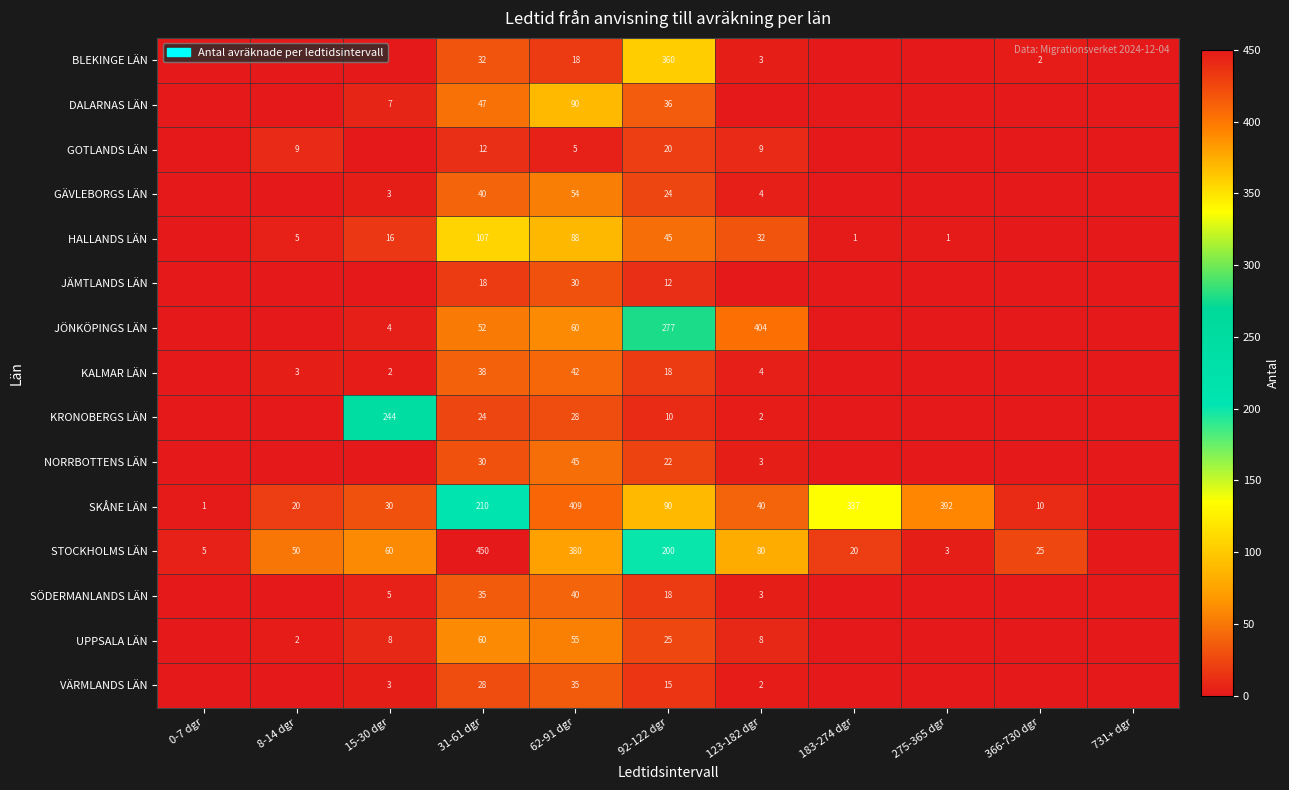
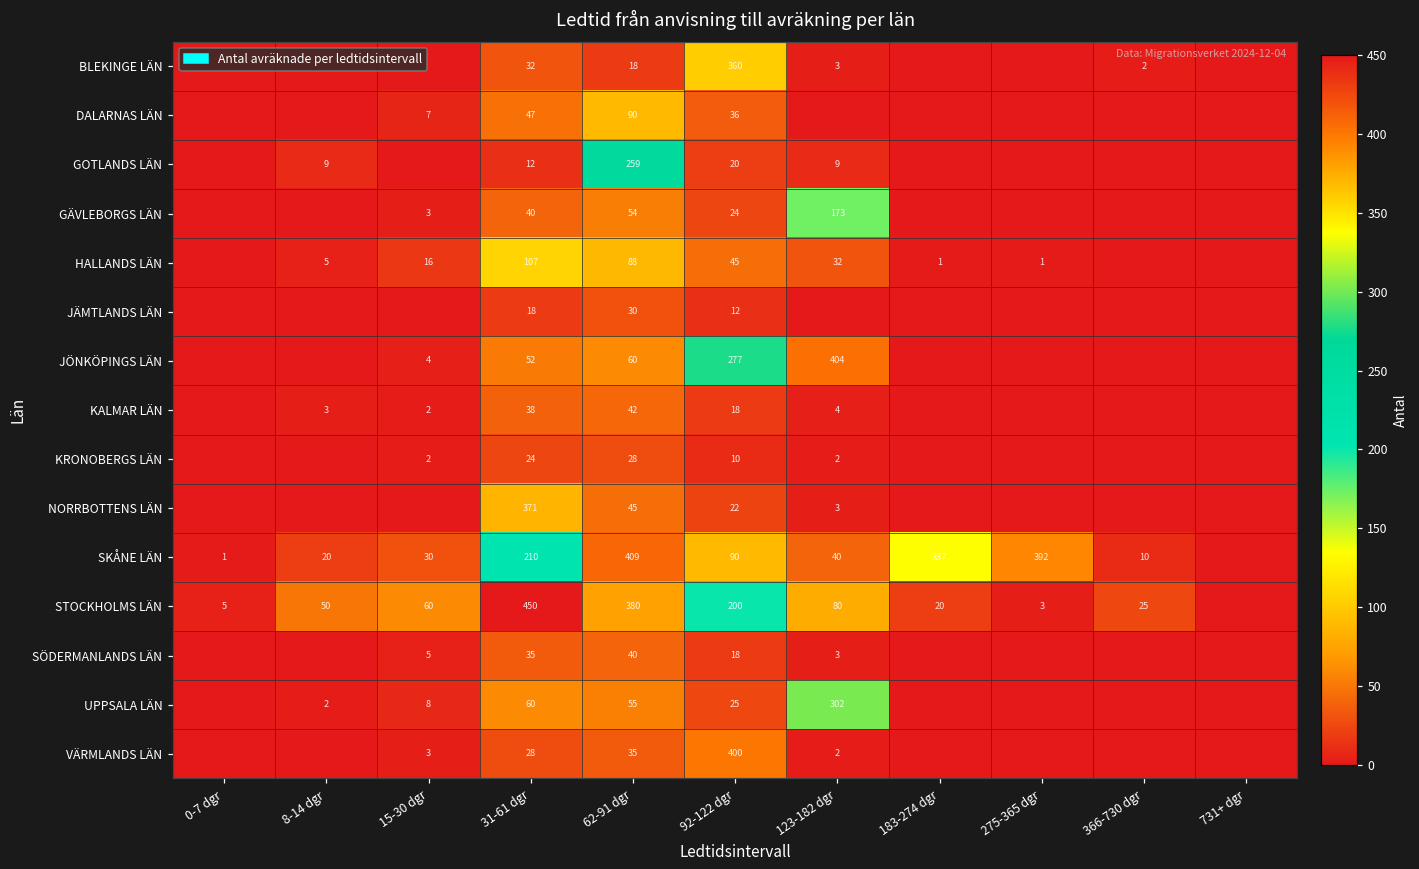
  {
    "BLEKINGE LÄN": {
      "31-61 dgr": 32,
      "62-91 dgr": 18,
      "92-122 dgr": 360,
      "123-182 dgr": 3,
      "366-730 dgr": 2
    },
    "DALARNAS LÄN": {
      "15-30 dgr": 7,
      "31-61 dgr": 47,
      "62-91 dgr": 90,
      "92-122 dgr": 36
    },
    "GOTLANDS LÄN": {
      "8-14 dgr": 9,
      "31-61 dgr": 12,
-     "62-91 dgr": 5,
+     "62-91 dgr": 259,
      "92-122 dgr": 20,
      "123-182 dgr": 9
    },
    "GÄVLEBORGS LÄN": {
      "15-30 dgr": 3,
      "31-61 dgr": 40,
      "62-91 dgr": 54,
      "92-122 dgr": 24,
-     "123-182 dgr": 4
+     "123-182 dgr": 173
    },
    "HALLANDS LÄN": {
      "8-14 dgr": 5,
      "15-30 dgr": 16,
      "31-61 dgr": 107,
      "62-91 dgr": 88,
      "92-122 dgr": 45,
      "123-182 dgr": 32,
      "183-274 dgr": 1,
      "275-365 dgr": 1
    },
    "JÄMTLANDS LÄN": {
      "31-61 dgr": 18,
      "62-91 dgr": 30,
      "92-122 dgr": 12
    },
    "JÖNKÖPINGS LÄN": {
      "15-30 dgr": 4,
      "31-61 dgr": 52,
      "62-91 dgr": 60,
      "92-122 dgr": 277,
      "123-182 dgr": 404
    },
    "KALMAR LÄN": {
      "8-14 dgr": 3,
      "15-30 dgr": 2,
      "31-61 dgr": 38,
      "62-91 dgr": 42,
      "92-122 dgr": 18,
      "123-182 dgr": 4
    },
    "KRONOBERGS LÄN": {
-     "15-30 dgr": 244,
+     "15-30 dgr": 2,
      "31-61 dgr": 24,
      "62-91 dgr": 28,
      "92-122 dgr": 10,
      "123-182 dgr": 2
    },
    "NORRBOTTENS LÄN": {
-     "31-61 dgr": 30,
+     "31-61 dgr": 371,
      "62-91 dgr": 45,
      "92-122 dgr": 22,
      "123-182 dgr": 3
    },
    "SKÅNE LÄN": {
      "0-7 dgr": 1,
      "8-14 dgr": 20,
      "15-30 dgr": 30,
      "31-61 dgr": 210,
      "62-91 dgr": 409,
      "92-122 dgr": 90,
      "123-182 dgr": 40,
      "183-274 dgr": 337,
      "275-365 dgr": 392,
      "366-730 dgr": 10
    },
    "STOCKHOLMS LÄN": {
      "0-7 dgr": 5,
      "8-14 dgr": 50,
      "15-30 dgr": 60,
      "31-61 dgr": 450,
      "62-91 dgr": 380,
      "92-122 dgr": 200,
      "123-182 dgr": 80,
      "183-274 dgr": 20,
      "275-365 dgr": 3,
      "366-730 dgr": 25
    },
    "SÖDERMANLANDS LÄN": {
      "15-30 dgr": 5,
      "31-61 dgr": 35,
      "62-91 dgr": 40,
      "92-122 dgr": 18,
      "123-182 dgr": 3
    },
    "UPPSALA LÄN": {
      "8-14 dgr": 2,
      "15-30 dgr": 8,
      "31-61 dgr": 60,
      "62-91 dgr": 55,
      "92-122 dgr": 25,
-     "123-182 dgr": 8
+     "123-182 dgr": 302
    },
    "VÄRMLANDS LÄN": {
      "15-30 dgr": 3,
      "31-61 dgr": 28,
      "62-91 dgr": 35,
-     "92-122 dgr": 15,
+     "92-122 dgr": 400,
      "123-182 dgr": 2
    }
  }
